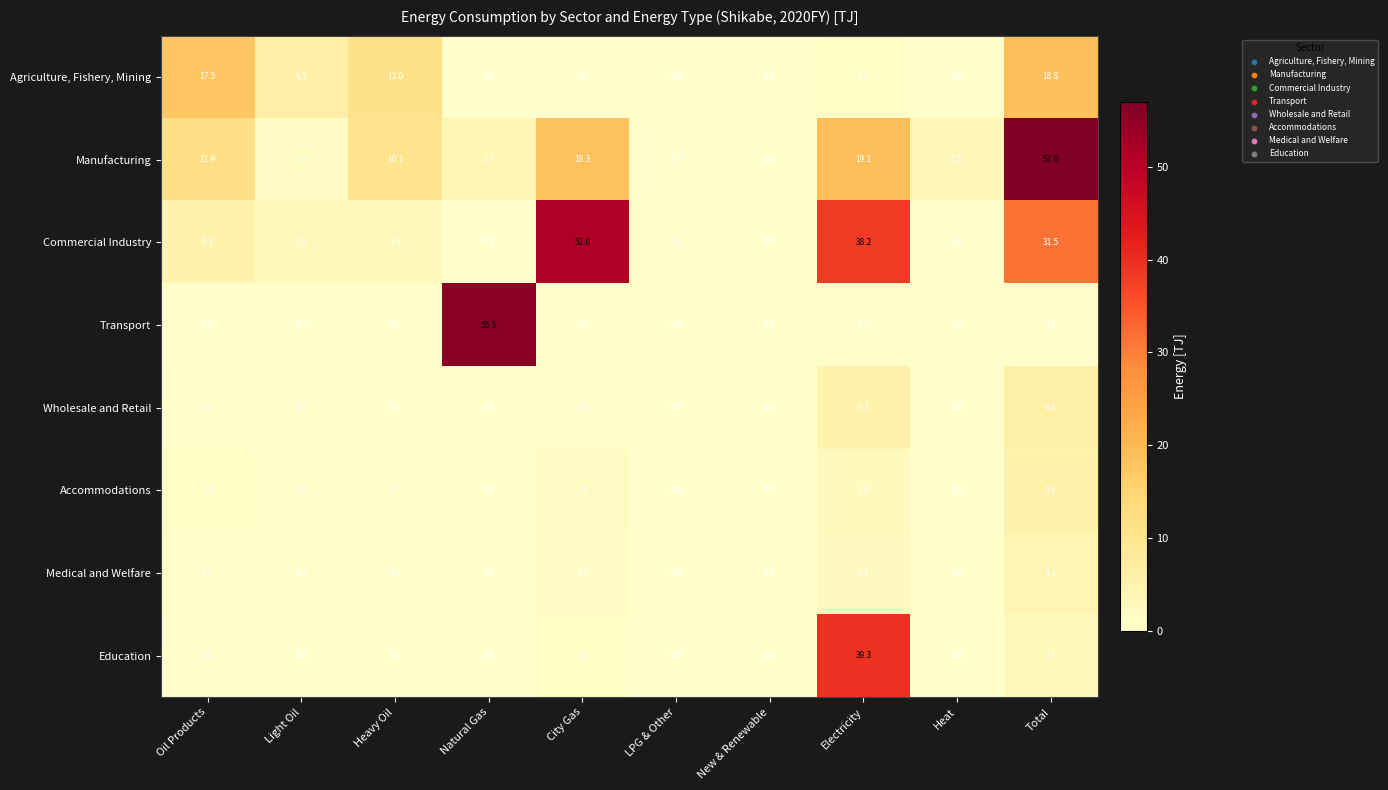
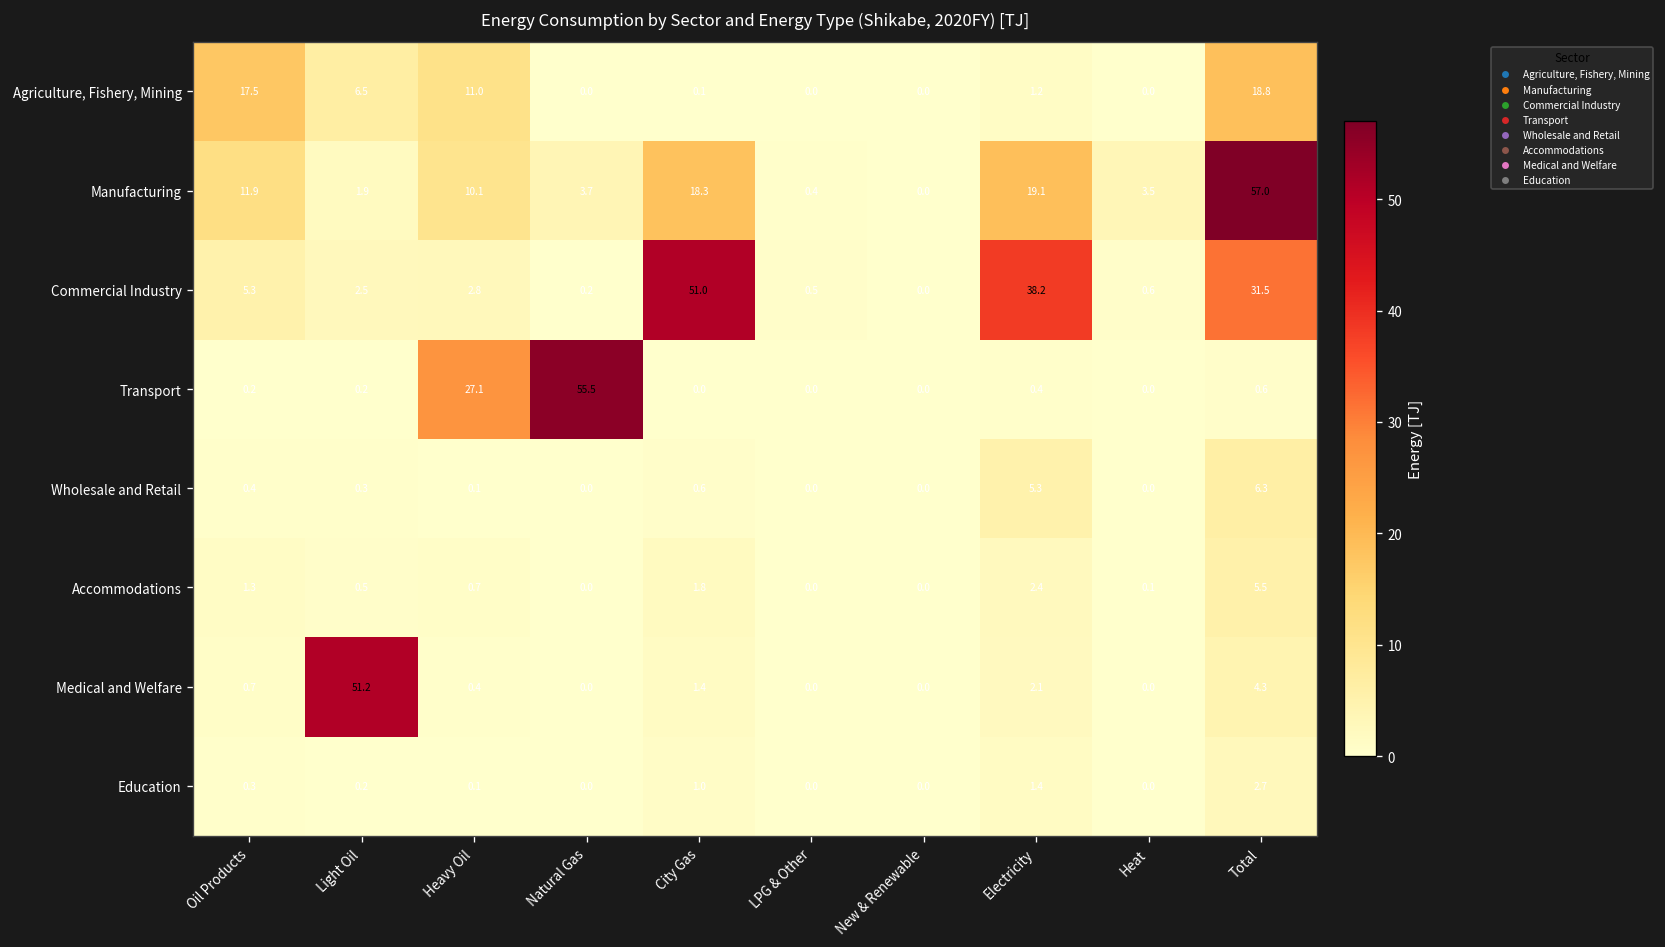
  {
    "Agriculture, Fishery, Mining": {
      "Oil Products": 17.5,
      "Light Oil": 6.5,
      "Heavy Oil": 11.0,
      "Natural Gas": 0.0,
      "City Gas": 0.1,
      "LPG & Other": 0.0,
      "New & Renewable": 0.0,
      "Electricity": 1.2,
      "Heat": 0.0,
      "Total": 18.8
    },
    "Manufacturing": {
      "Oil Products": 11.9,
      "Light Oil": 1.9,
      "Heavy Oil": 10.1,
      "Natural Gas": 3.7,
      "City Gas": 18.3,
      "LPG & Other": 0.4,
      "New & Renewable": 0.0,
      "Electricity": 19.1,
      "Heat": 3.5,
      "Total": 57.0
    },
    "Commercial Industry": {
      "Oil Products": 5.3,
      "Light Oil": 2.5,
      "Heavy Oil": 2.8,
      "Natural Gas": 0.2,
      "City Gas": 51.0,
      "LPG & Other": 0.5,
      "New & Renewable": 0.0,
      "Electricity": 38.2,
      "Heat": 0.6,
      "Total": 31.5
    },
    "Transport": {
      "Oil Products": 0.2,
      "Light Oil": 0.2,
-     "Heavy Oil": 0.0,
+     "Heavy Oil": 27.1,
      "Natural Gas": 55.5,
      "City Gas": 0.0,
      "LPG & Other": 0.0,
      "New & Renewable": 0.0,
      "Electricity": 0.4,
      "Heat": 0.0,
      "Total": 0.6
    },
    "Wholesale and Retail": {
      "Oil Products": 0.4,
      "Light Oil": 0.3,
      "Heavy Oil": 0.1,
      "Natural Gas": 0.0,
      "City Gas": 0.6,
      "LPG & Other": 0.0,
      "New & Renewable": 0.0,
      "Electricity": 5.3,
      "Heat": 0.0,
      "Total": 6.3
    },
    "Accommodations": {
      "Oil Products": 1.3,
      "Light Oil": 0.5,
      "Heavy Oil": 0.7,
      "Natural Gas": 0.0,
      "City Gas": 1.8,
      "LPG & Other": 0.0,
      "New & Renewable": 0.0,
      "Electricity": 2.4,
      "Heat": 0.1,
      "Total": 5.5
    },
    "Medical and Welfare": {
      "Oil Products": 0.7,
-     "Light Oil": 0.4,
+     "Light Oil": 51.2,
      "Heavy Oil": 0.4,
      "Natural Gas": 0.0,
      "City Gas": 1.4,
      "LPG & Other": 0.0,
      "New & Renewable": 0.0,
      "Electricity": 2.1,
      "Heat": 0.0,
      "Total": 4.3
    },
    "Education": {
      "Oil Products": 0.3,
      "Light Oil": 0.2,
      "Heavy Oil": 0.1,
      "Natural Gas": 0.0,
      "City Gas": 1.0,
      "LPG & Other": 0.0,
      "New & Renewable": 0.0,
-     "Electricity": 39.3,
+     "Electricity": 1.4,
      "Heat": 0.0,
      "Total": 2.7
    }
  }
